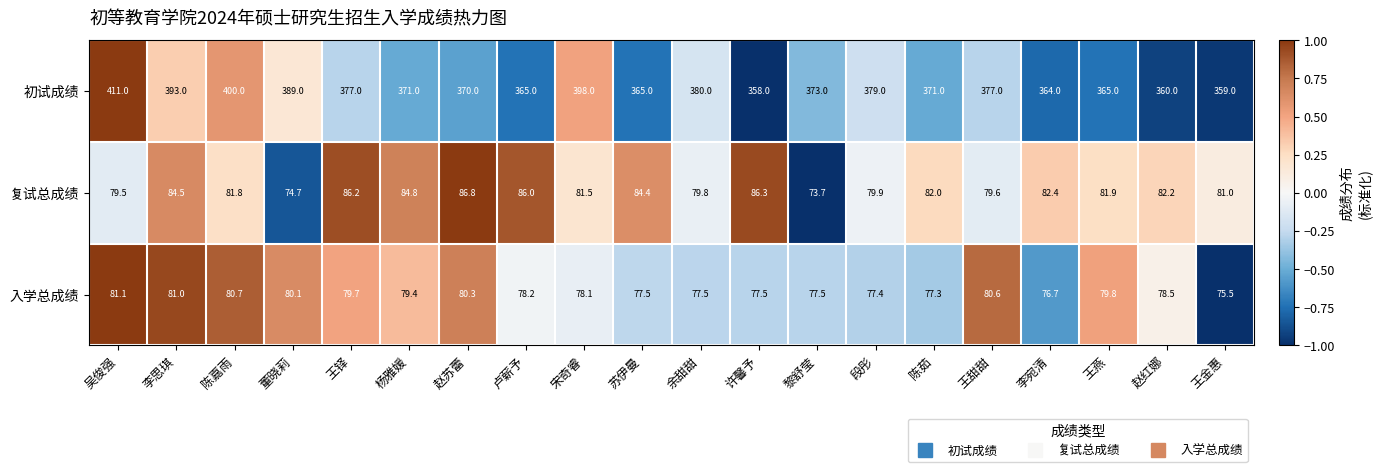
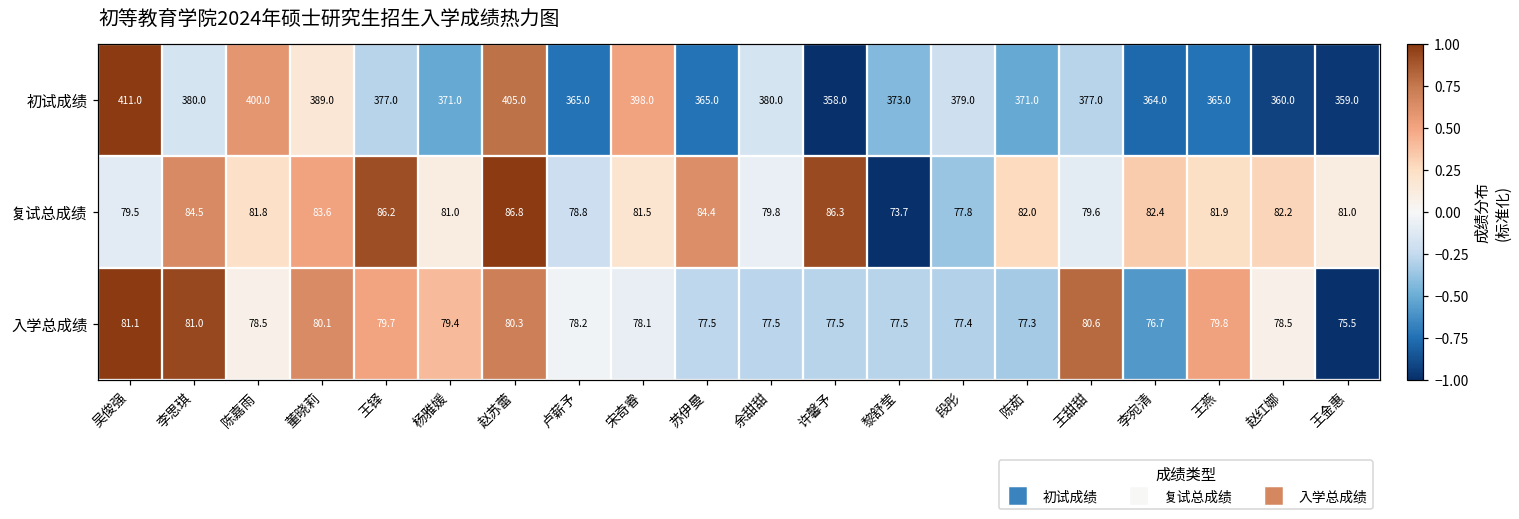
  {
    "初试成绩": {
      "吴俊强": 411.0,
-     "李思琪": 393.0,
+     "李思琪": 380.0,
      "陈嘉雨": 400.0,
      "董晓莉": 389.0,
      "王铎": 377.0,
      "杨雅媛": 371.0,
-     "赵苏蕾": 370.0,
+     "赵苏蕾": 405.0,
      "卢薪予": 365.0,
      "宋奇睿": 398.0,
      "苏伊曼": 365.0,
      "余甜甜": 380.0,
      "许馨予": 358.0,
      "黎舒莹": 373.0,
      "段彤": 379.0,
      "陈茹": 371.0,
      "王甜甜": 377.0,
      "李宛清": 364.0,
      "王燕": 365.0,
      "赵红娜": 360.0,
      "王金惠": 359.0
    },
    "复试总成绩": {
      "吴俊强": 79.5,
      "李思琪": 84.5,
      "陈嘉雨": 81.8,
-     "董晓莉": 74.7,
+     "董晓莉": 83.6,
      "王铎": 86.2,
-     "杨雅媛": 84.8,
+     "杨雅媛": 81.0,
      "赵苏蕾": 86.8,
-     "卢薪予": 86.0,
+     "卢薪予": 78.8,
      "宋奇睿": 81.5,
      "苏伊曼": 84.4,
      "余甜甜": 79.8,
      "许馨予": 86.3,
      "黎舒莹": 73.7,
-     "段彤": 79.9,
+     "段彤": 77.8,
      "陈茹": 82.0,
      "王甜甜": 79.6,
      "李宛清": 82.4,
      "王燕": 81.9,
      "赵红娜": 82.2,
      "王金惠": 81.0
    },
    "入学总成绩": {
      "吴俊强": 81.1,
      "李思琪": 81.0,
-     "陈嘉雨": 80.7,
+     "陈嘉雨": 78.5,
      "董晓莉": 80.1,
      "王铎": 79.7,
      "杨雅媛": 79.4,
      "赵苏蕾": 80.3,
      "卢薪予": 78.2,
      "宋奇睿": 78.1,
      "苏伊曼": 77.5,
      "余甜甜": 77.5,
      "许馨予": 77.5,
      "黎舒莹": 77.5,
      "段彤": 77.4,
      "陈茹": 77.3,
      "王甜甜": 80.6,
      "李宛清": 76.7,
      "王燕": 79.8,
      "赵红娜": 78.5,
      "王金惠": 75.5
    }
  }
